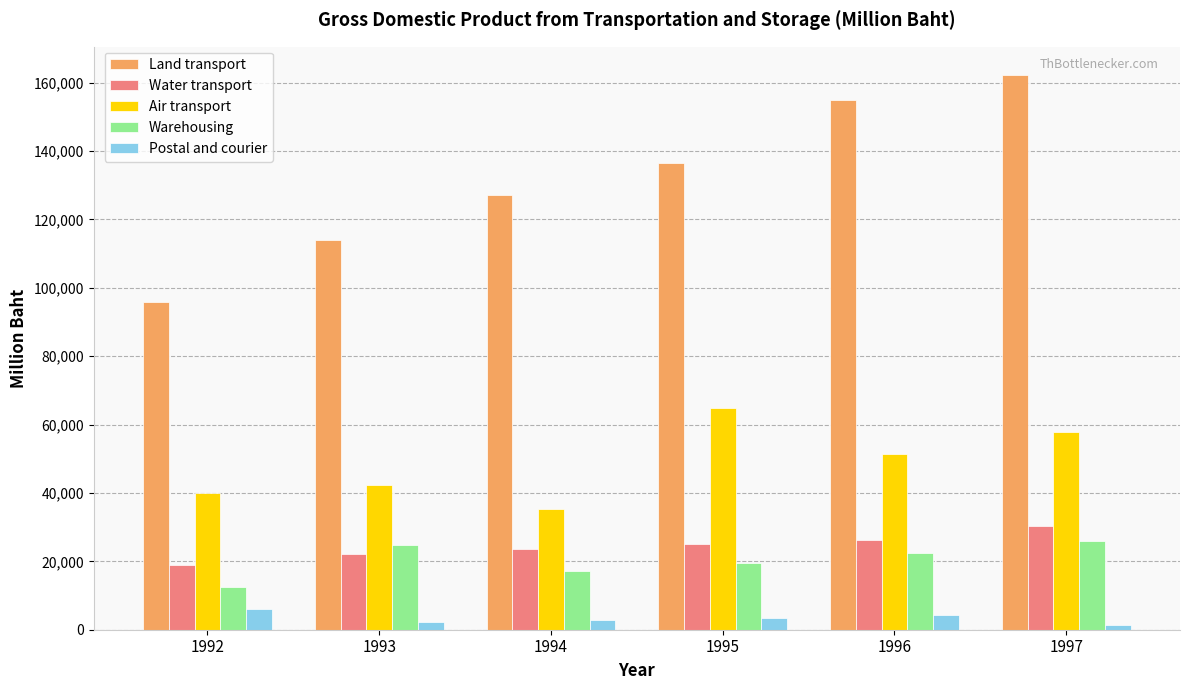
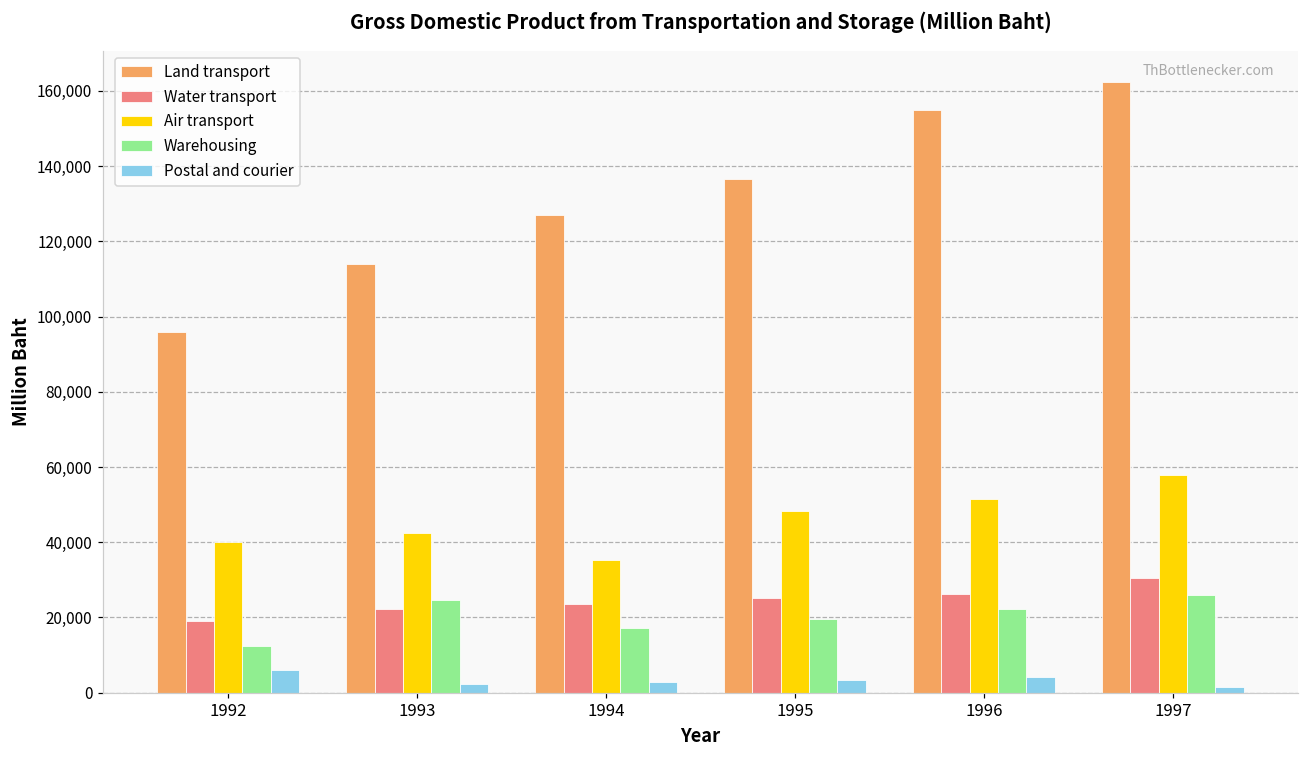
  {
    "Air transport": {
      "1992": "40,000",
      "1993": "42,000",
      "1994": "35,000",
-     "1995": "65,000",
+     "1995": "48,000",
      "1996": "51,000",
      "1997": "58,000"
    },
    "Warehousing": {
      "1992": "12,000",
      "1993": "25,000",
      "1994": "17,000",
      "1995": "20,000",
      "1996": "22,000",
      "1997": "26,000"
    },
    "Postal and courier": {
      "1992": "6,000",
      "1993": "2,000",
      "1994": "3,000",
      "1995": "3,000",
      "1996": "4,000",
      "1997": "1,000"
    }
  }
